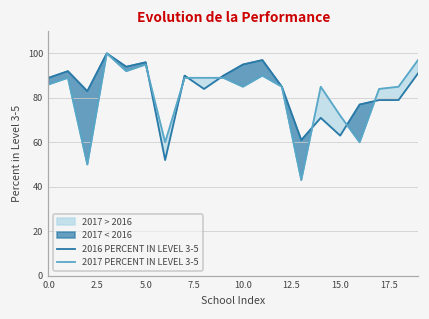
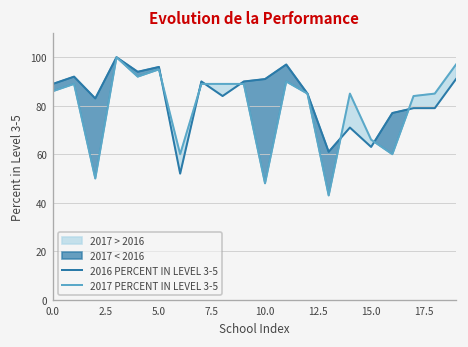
  {
    "2016 PERCENT IN LEVEL 3-5": {
      "0.0": 89,
-     "10.0": 95,
+     "10.0": 91,
      "15.0": 63
    },
    "2017 PERCENT IN LEVEL 3-5": {
      "0.0": 86,
-     "10.0": 85,
-     "15.0": 72
+     "10.0": 48,
+     "15.0": 66
    }
  }
